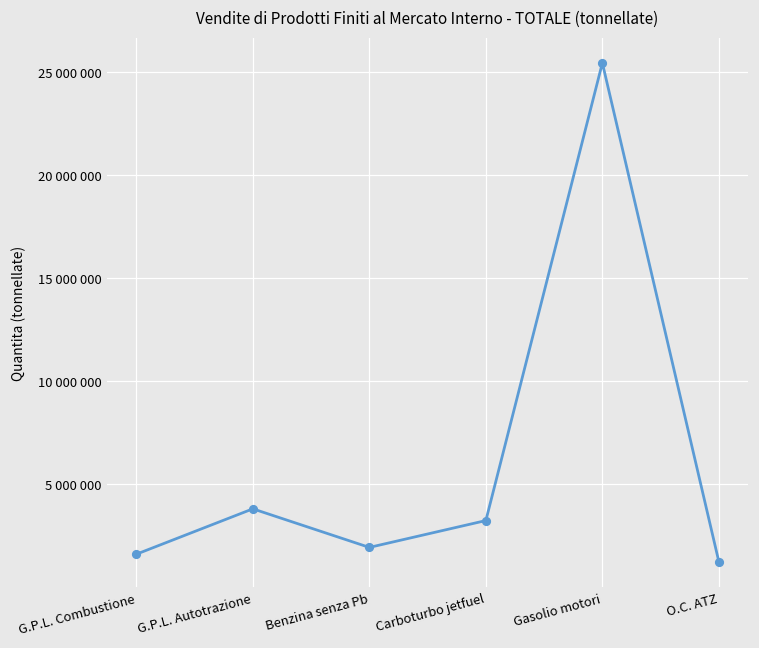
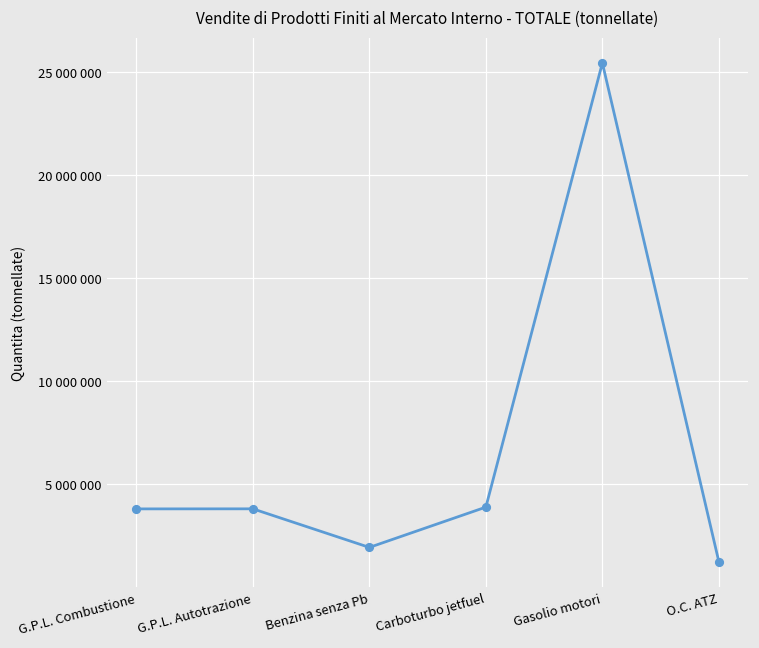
  {
-   "G.P.L. Combustione": 1600000,
+   "G.P.L. Combustione": 3800000,
    "G.P.L. Autotrazione": 3800000,
    "Benzina senza Pb": 1900000,
-   "Carboturbo jetfuel": 3200000,
+   "Carboturbo jetfuel": 3900000,
    "Gasolio motori": 25400000,
    "O.C. ATZ": 1200000
  }
